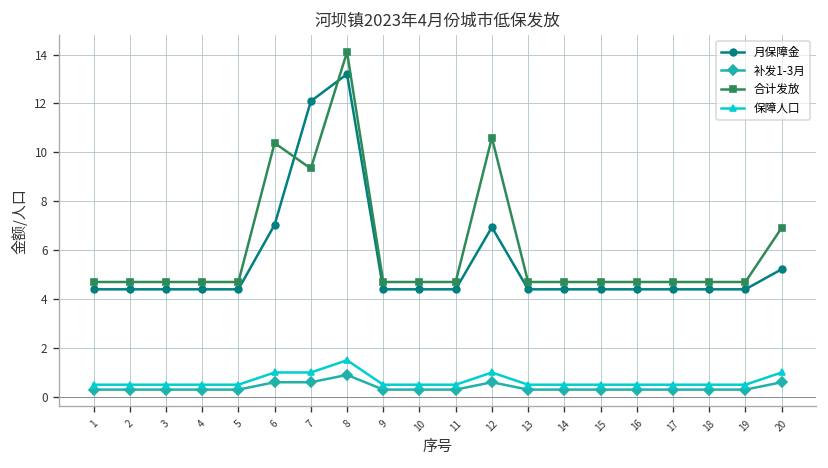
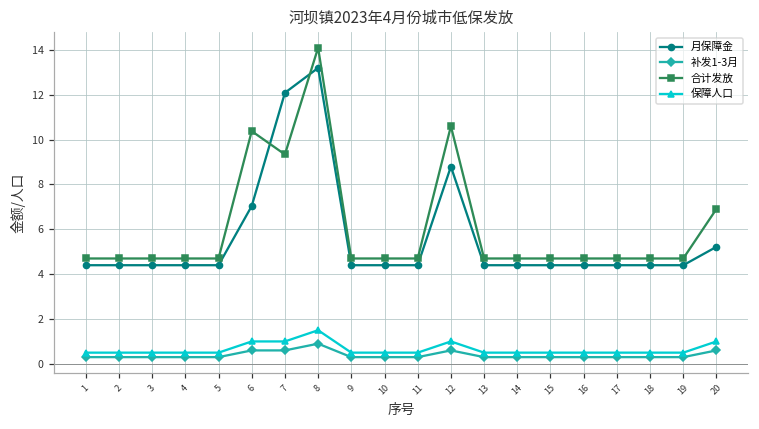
  {
    "月保障金": {
      "1": 4.4,
      "2": 4.4,
      "3": 4.4,
      "4": 4.4,
      "5": 4.4,
      "6": 7.0,
      "7": 12.1,
      "8": 13.2,
      "9": 4.4,
      "10": 4.4,
      "11": 4.4,
-     "12": 6.9,
+     "12": 8.8,
      "13": 4.4,
      "14": 4.4,
      "15": 4.4,
      "16": 4.4,
      "17": 4.4,
      "18": 4.4,
      "19": 4.4,
      "20": 5.2
    },
    "合计发放": {
      "1": 4.7,
      "2": 4.7,
      "3": 4.7,
      "4": 4.7,
      "5": 4.7,
      "6": 10.4,
      "7": 9.3,
      "8": 14.1,
      "9": 4.7,
      "10": 4.7,
      "11": 4.7,
      "12": 10.6,
      "13": 4.7,
      "14": 4.7,
      "15": 4.7,
      "16": 4.7,
      "17": 4.7,
      "18": 4.7,
      "19": 4.7,
      "20": 6.9
    }
  }
